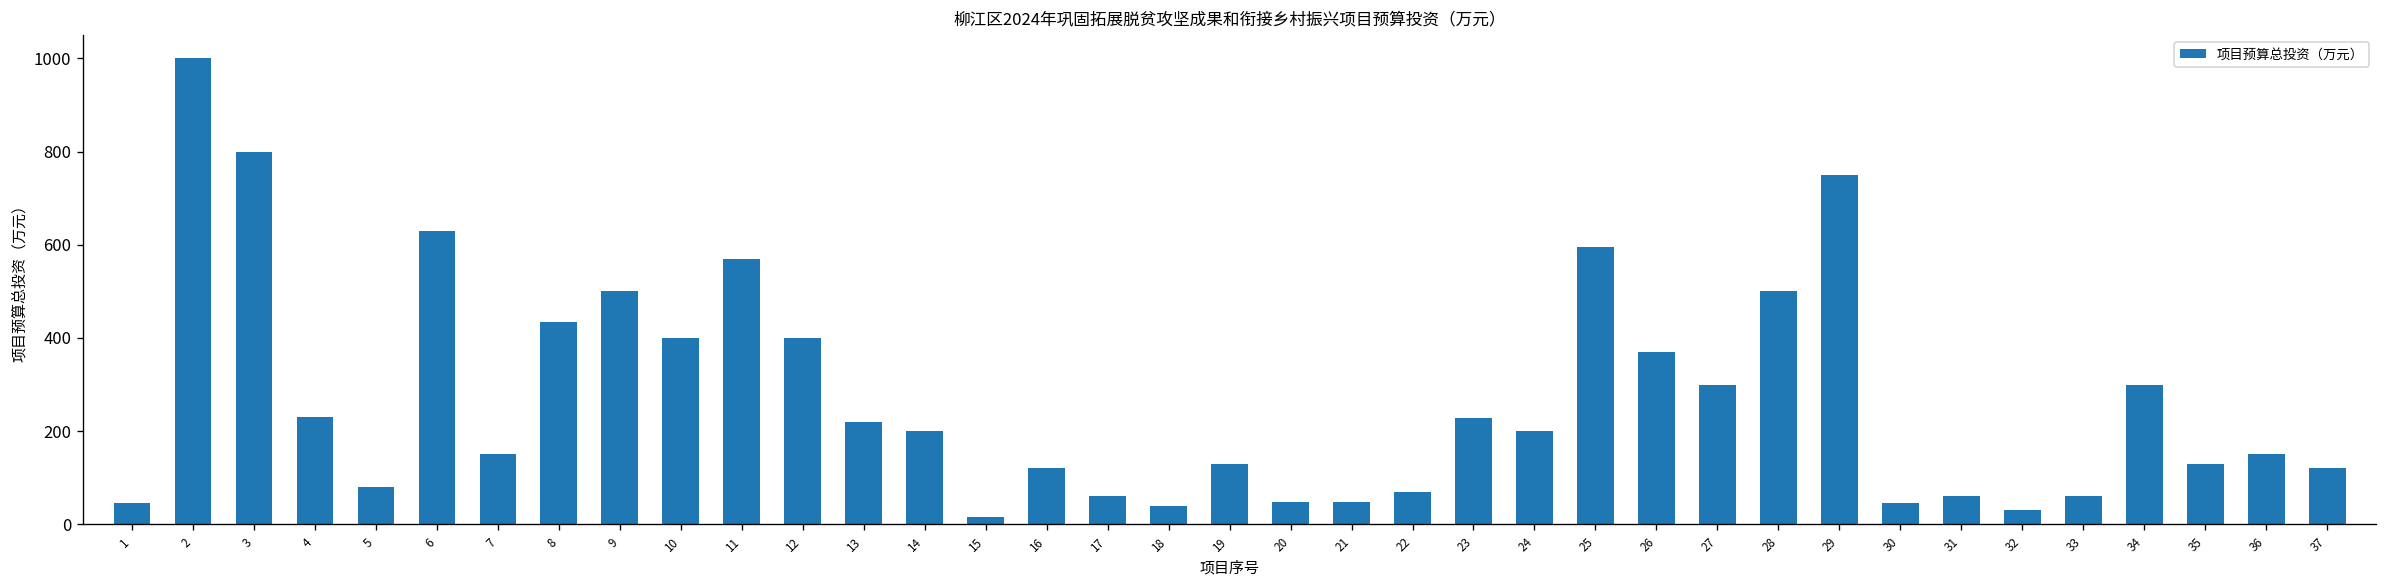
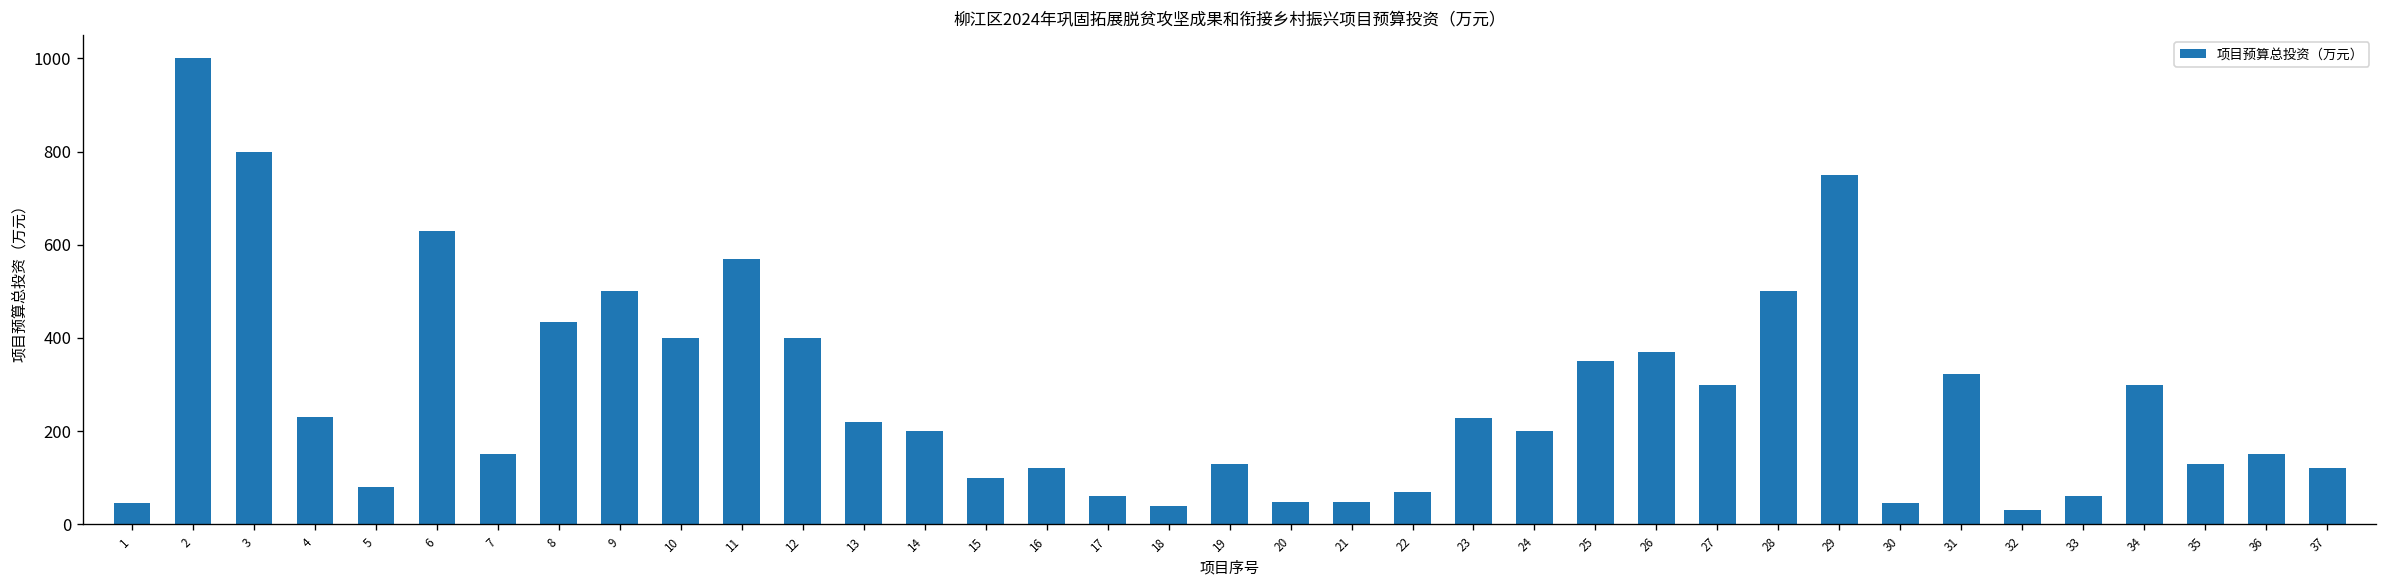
  {
    "1": 50,
    "2": 1000,
    "3": 800,
    "4": 230,
    "5": 80,
    "6": 630,
    "7": 150,
    "8": 440,
    "9": 500,
    "10": 400,
    "11": 570,
    "12": 400,
    "13": 220,
    "14": 200,
-   "15": 20,
+   "15": 100,
    "16": 120,
    "17": 60,
    "18": 40,
    "19": 130,
    "20": 50,
    "21": 50,
    "22": 70,
    "23": 230,
    "24": 200,
-   "25": 600,
+   "25": 350,
    "26": 370,
    "27": 300,
    "28": 500,
    "29": 750,
    "30": 50,
-   "31": 60,
+   "31": 320,
    "32": 30,
    "33": 60,
    "34": 300,
    "35": 130,
    "36": 150,
    "37": 120
  }
